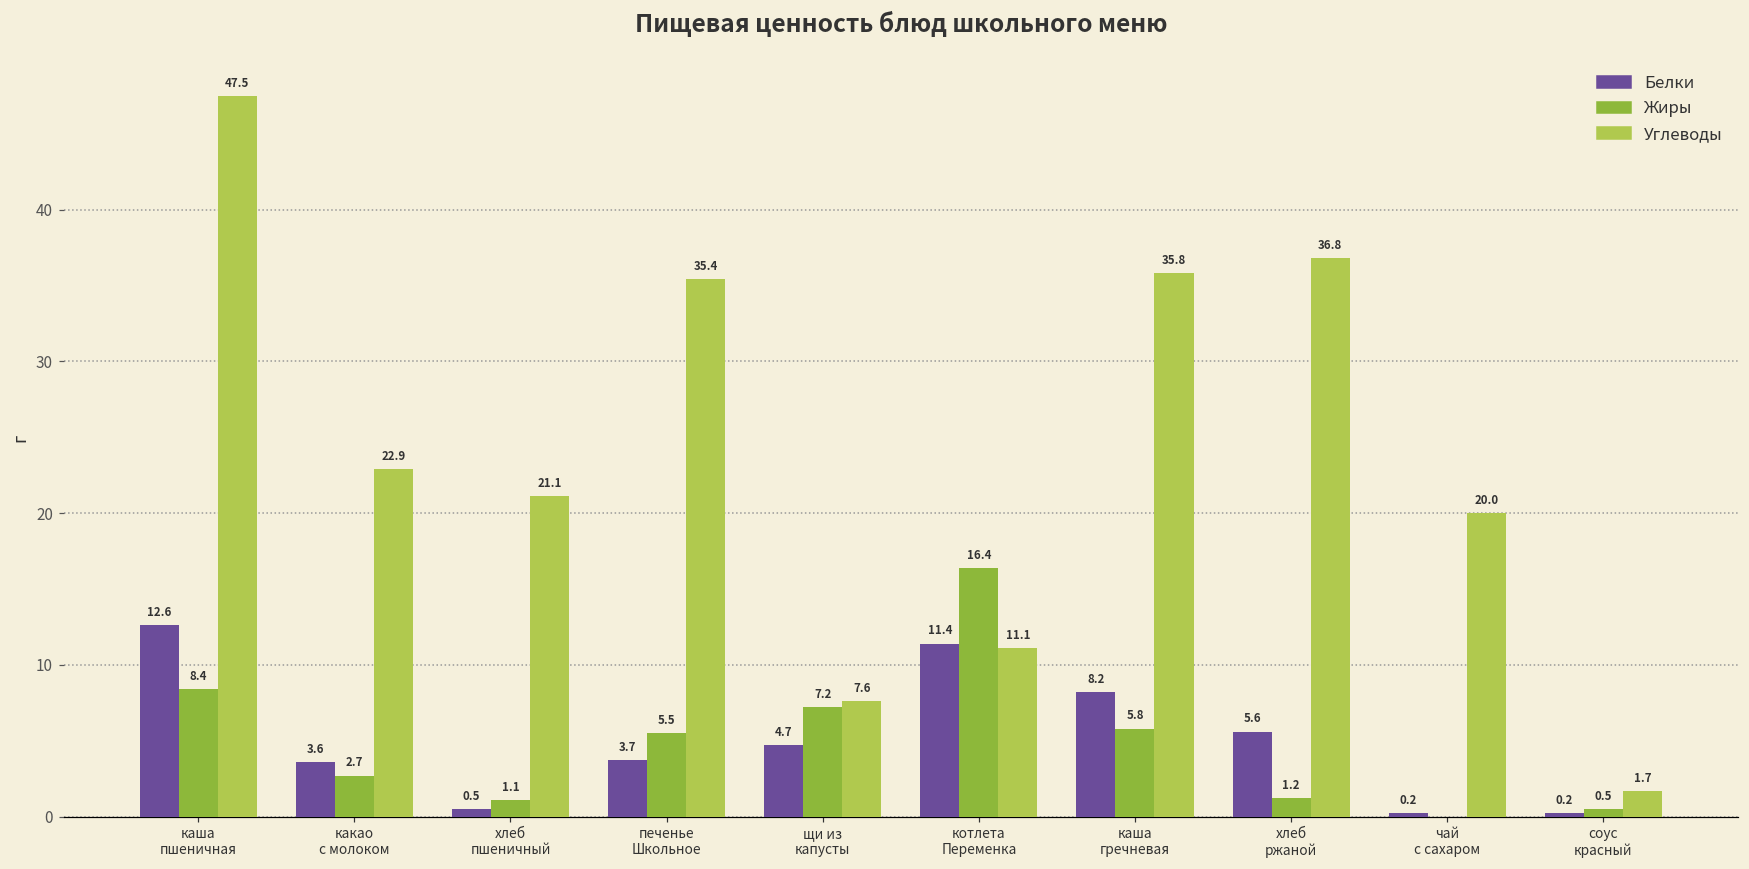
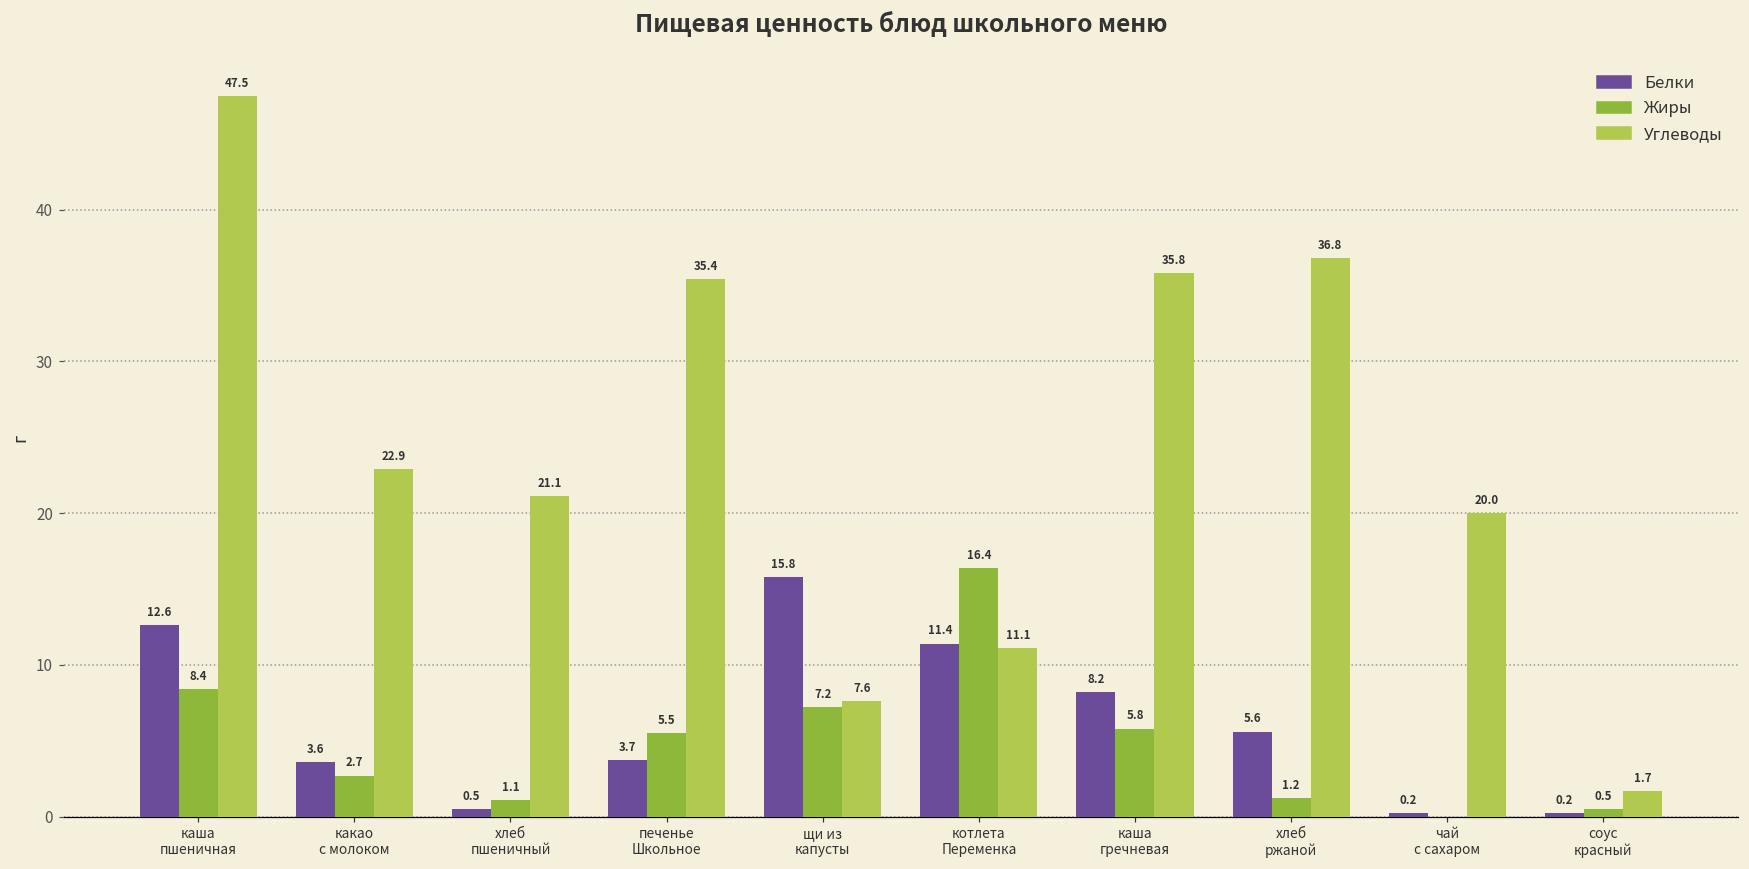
  {
    "Белки": {
      "каша пшеничная": 12.6,
      "какао с молоком": 3.6,
      "хлеб пшеничный": 0.5,
      "печенье Школьное": 3.7,
-     "щи из капусты": 4.7,
+     "щи из капусты": 15.8,
      "котлета Переменка": 11.4,
      "каша гречневая": 8.2,
      "хлеб ржаной": 5.6,
      "чай с сахаром": 0.2,
      "соус красный": 0.2
    }
  }
